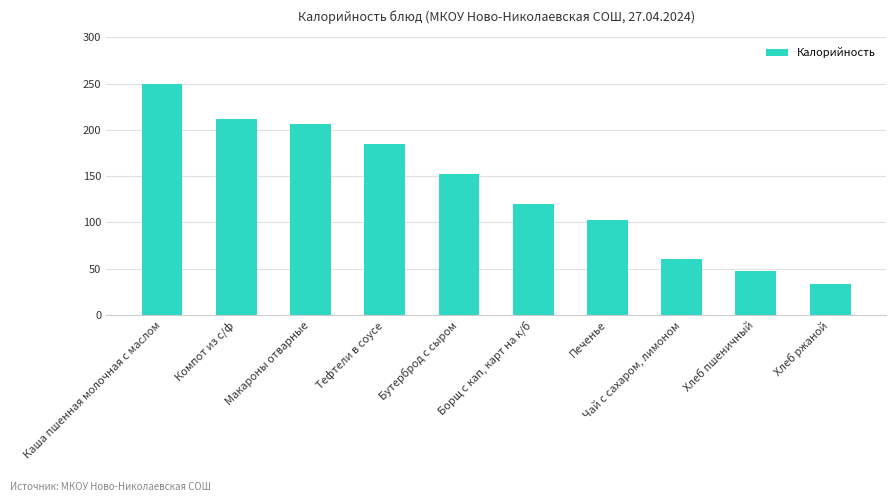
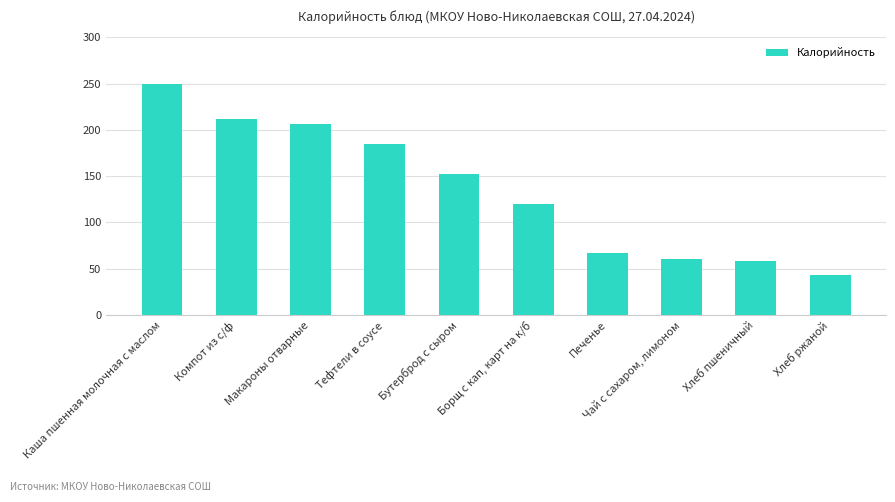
  {
    "Каша пшенная молочная с маслом": 250,
    "Компот из с/ф": 210,
    "Макароны отварные": 210,
    "Тефтели в соусе": 180,
    "Бутерброд с сыром": 150,
    "Борщ с кап, карт на к/б": 120,
-   "Печенье": 100,
+   "Печенье": 70,
    "Чай с сахаром, лимоном": 60,
-   "Хлеб пшеничный": 50,
-   "Хлеб ржаной": 30
+   "Хлеб пшеничный": 60,
+   "Хлеб ржаной": 40
  }
